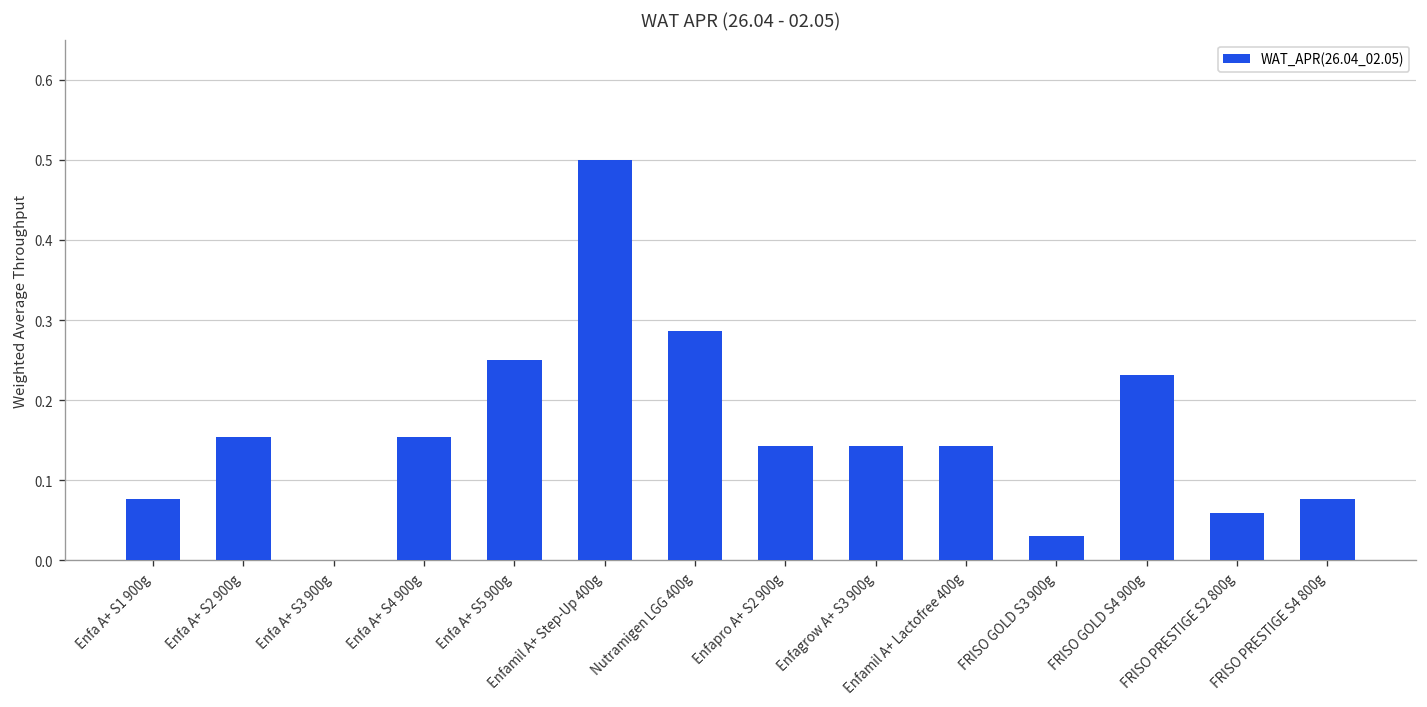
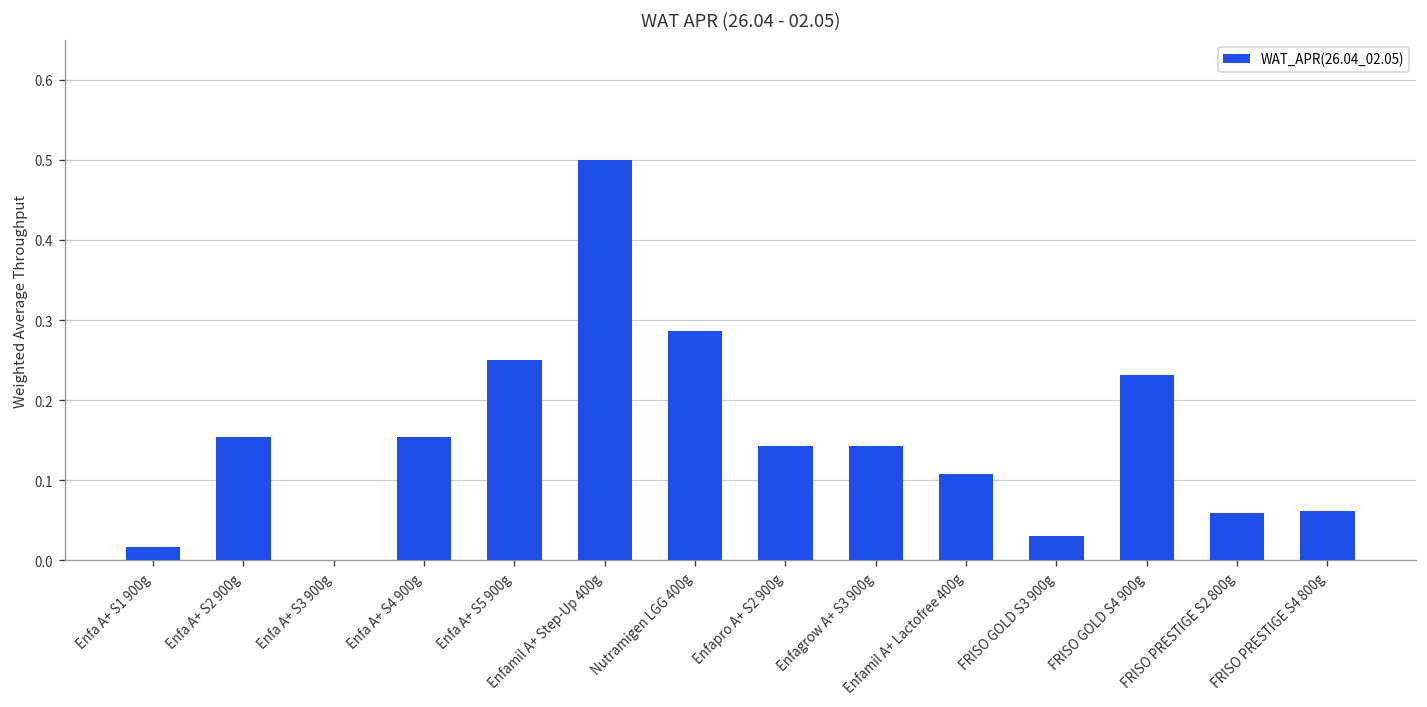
  {
-   "Enfa A+ S1 900g": 0.08,
+   "Enfa A+ S1 900g": 0.02,
    "Enfa A+ S2 900g": 0.15,
    "Enfa A+ S3 900g": 0.00,
    "Enfa A+ S4 900g": 0.15,
    "Enfa A+ S5 900g": 0.25,
    "Enfamil A+ Step-Up 400g": 0.50,
    "Nutramigen LGG 400g": 0.29,
    "Enfapro A+ S2 900g": 0.14,
    "Enfagrow A+ S3 900g": 0.14,
-   "Enfamil A+ Lactofree 400g": 0.14,
+   "Enfamil A+ Lactofree 400g": 0.11,
    "FRISO GOLD S3 900g": 0.03,
    "FRISO GOLD S4 900g": 0.23,
    "FRISO PRESTIGE S2 800g": 0.06,
-   "FRISO PRESTIGE S4 800g": 0.08
+   "FRISO PRESTIGE S4 800g": 0.06
  }
